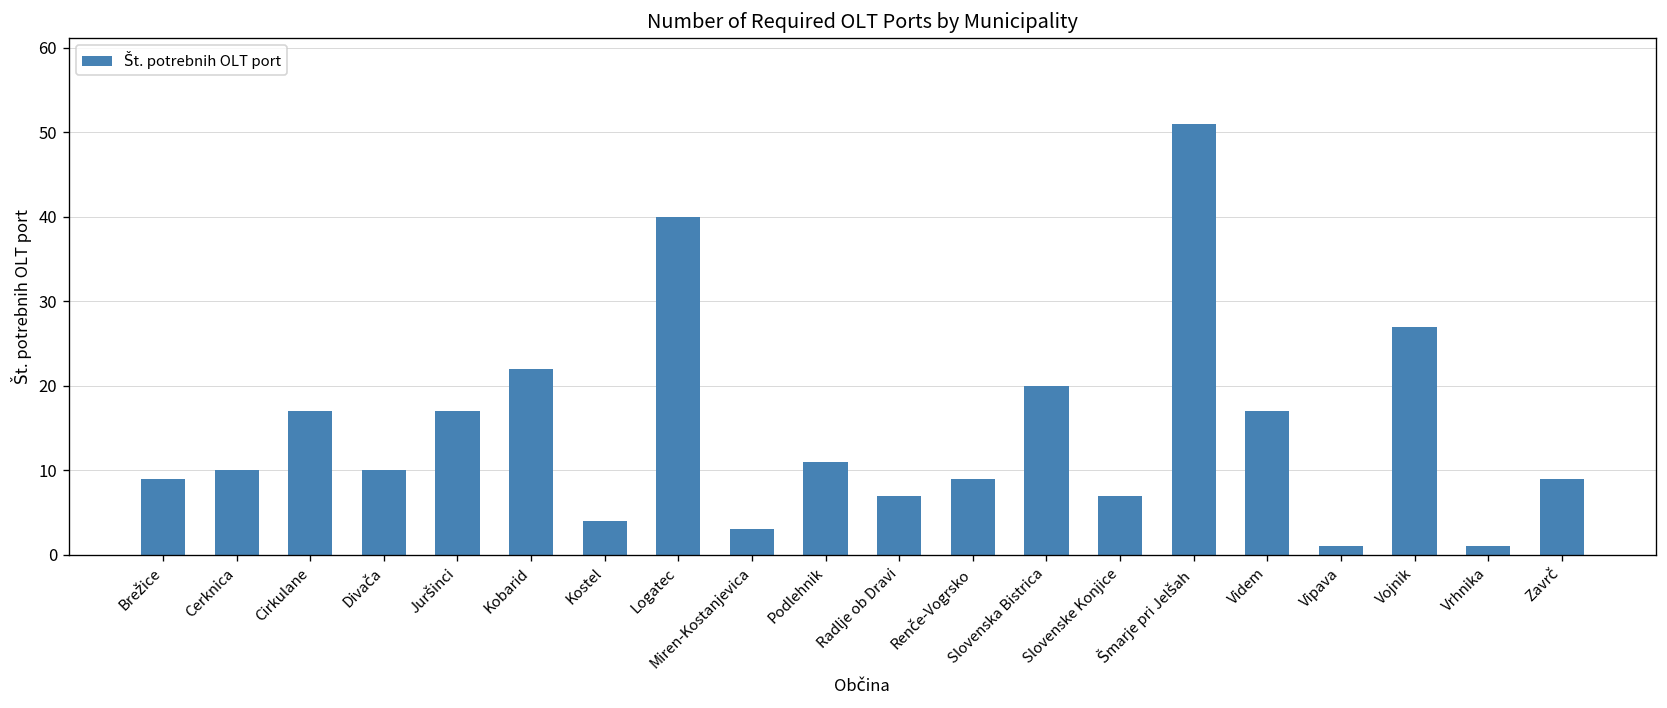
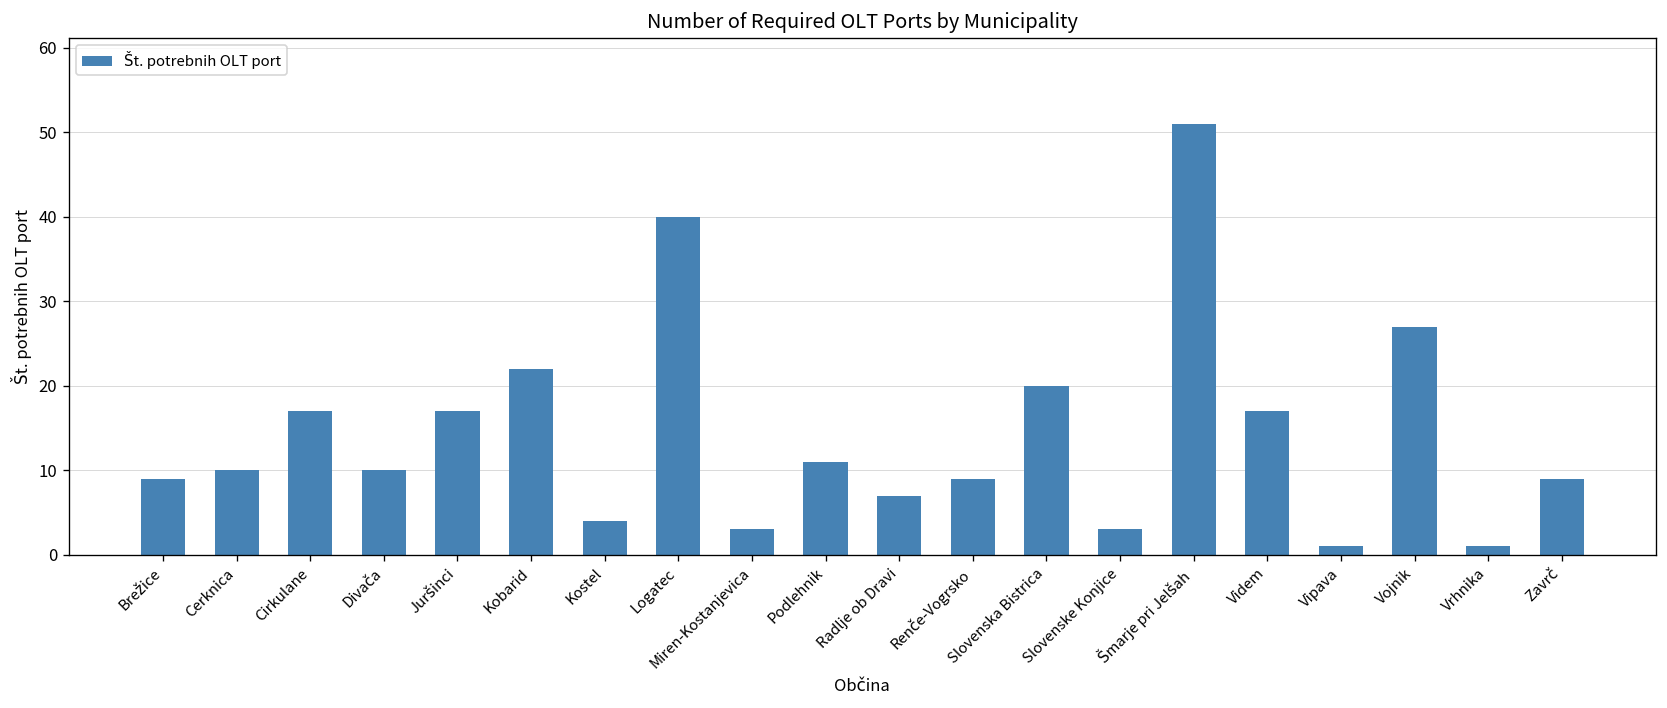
  {
    "Brežice": 9,
    "Cerknica": 10,
    "Cirkulane": 17,
    "Divača": 10,
    "Juršinci": 17,
    "Kobarid": 22,
    "Kostel": 4,
    "Logatec": 40,
    "Miren-Kostanjevica": 3,
    "Podlehnik": 11,
    "Radlje ob Dravi": 7,
    "Renče-Vogrsko": 9,
    "Slovenska Bistrica": 20,
-   "Slovenske Konjice": 7,
+   "Slovenske Konjice": 3,
    "Šmarje pri Jelšah": 51,
    "Videm": 17,
    "Vipava": 1,
    "Vojnik": 27,
    "Vrhnika": 1,
    "Zavrč": 9
  }
